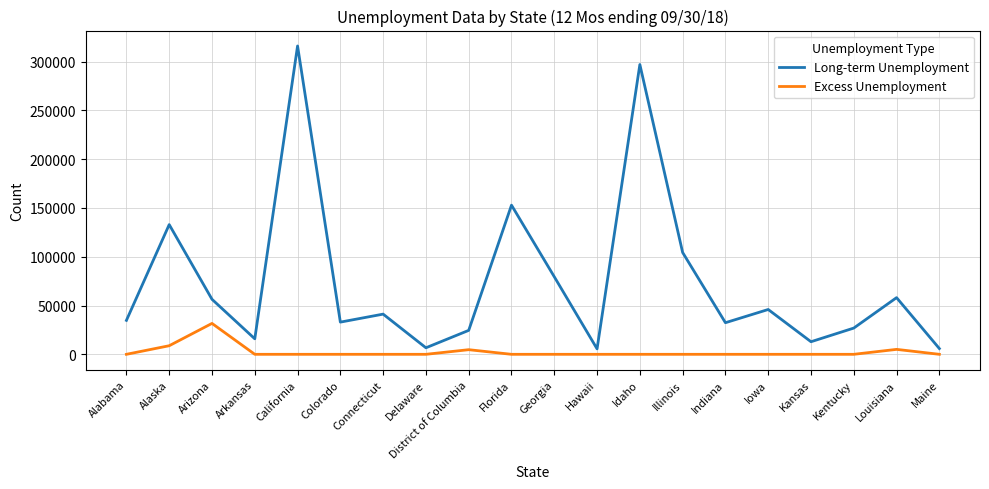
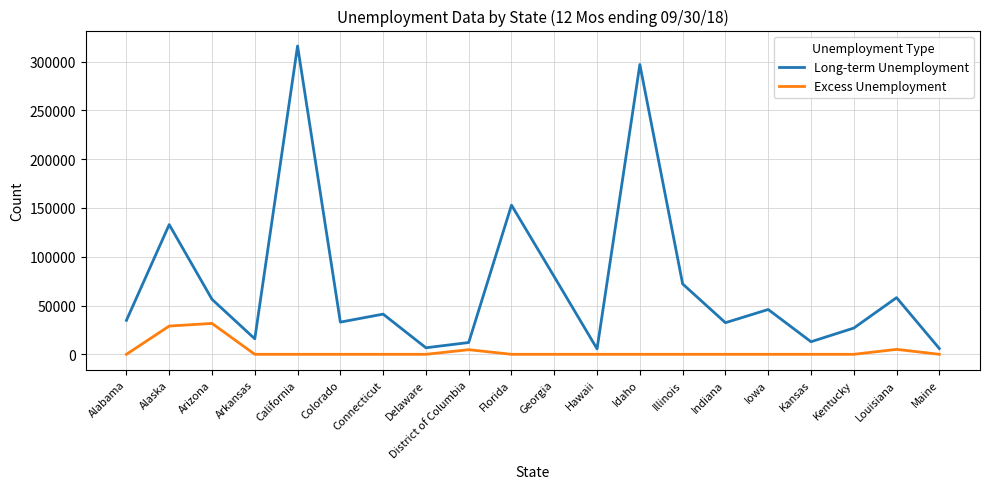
  {
    "Long-term Unemployment": {
      "Alabama": 30000,
      "Alaska": 130000,
      "Arizona": 60000,
      "Arkansas": 20000,
      "California": 320000,
      "Colorado": 30000,
      "Connecticut": 40000,
      "Delaware": 10000,
-     "District of Columbia": 20000,
+     "District of Columbia": 10000,
      "Florida": 150000,
      "Georgia": 80000,
      "Hawaii": 10000,
      "Idaho": 300000,
-     "Illinois": 100000,
+     "Illinois": 70000,
      "Indiana": 30000,
      "Iowa": 50000,
      "Kansas": 10000,
      "Kentucky": 30000,
      "Louisiana": 60000,
      "Maine": 10000
    },
    "Excess Unemployment": {
      "Alabama": 0,
-     "Alaska": 10000,
+     "Alaska": 30000,
      "Arizona": 30000,
      "Arkansas": 0,
      "California": 0,
      "Colorado": 0,
      "Connecticut": 0,
      "Delaware": 0,
      "District of Columbia": 0,
      "Florida": 0,
      "Georgia": 0,
      "Hawaii": 0,
      "Idaho": 0,
      "Illinois": 0,
      "Indiana": 0,
      "Iowa": 0,
      "Kansas": 0,
      "Kentucky": 0,
      "Louisiana": 10000,
      "Maine": 0
    }
  }
